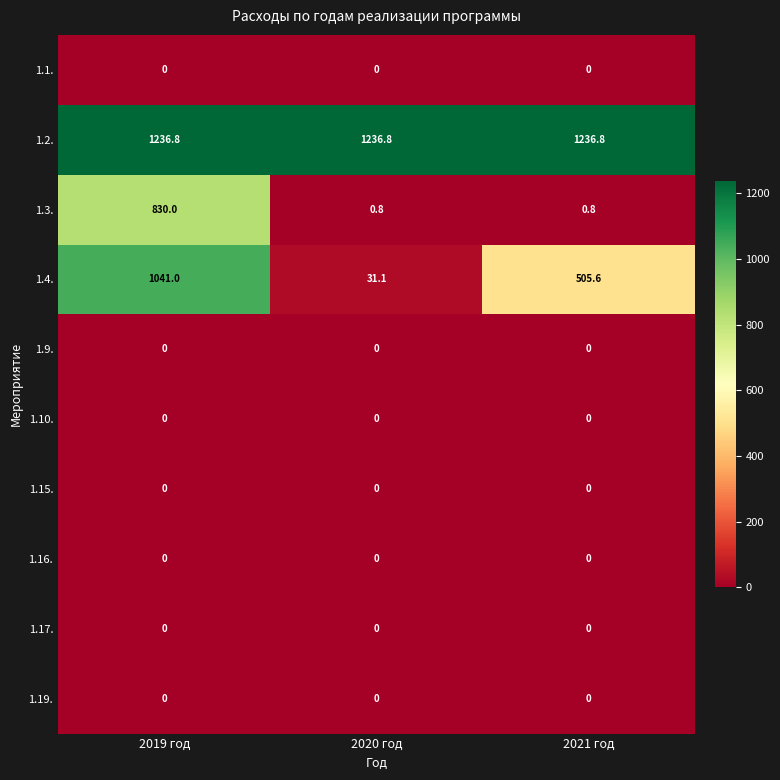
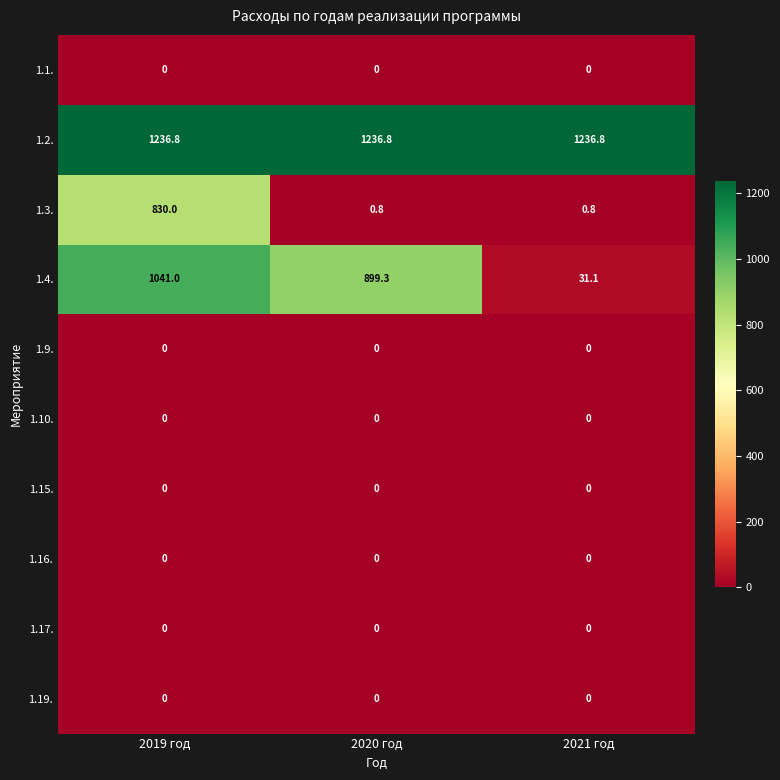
  {
    "1.1.": {
      "2019 год": 0,
      "2020 год": 0,
      "2021 год": 0
    },
    "1.2.": {
      "2019 год": 1236.8,
      "2020 год": 1236.8,
      "2021 год": 1236.8
    },
    "1.3.": {
      "2019 год": 830.0,
      "2020 год": 0.8,
      "2021 год": 0.8
    },
    "1.4.": {
      "2019 год": 1041.0,
-     "2020 год": 31.1,
-     "2021 год": 505.6
+     "2020 год": 899.3,
+     "2021 год": 31.1
    },
    "1.9.": {
      "2019 год": 0,
      "2020 год": 0,
      "2021 год": 0
    },
    "1.10.": {
      "2019 год": 0,
      "2020 год": 0,
      "2021 год": 0
    },
    "1.15.": {
      "2019 год": 0,
      "2020 год": 0,
      "2021 год": 0
    },
    "1.16.": {
      "2019 год": 0,
      "2020 год": 0,
      "2021 год": 0
    },
    "1.17.": {
      "2019 год": 0,
      "2020 год": 0,
      "2021 год": 0
    },
    "1.19.": {
      "2019 год": 0,
      "2020 год": 0,
      "2021 год": 0
    }
  }
